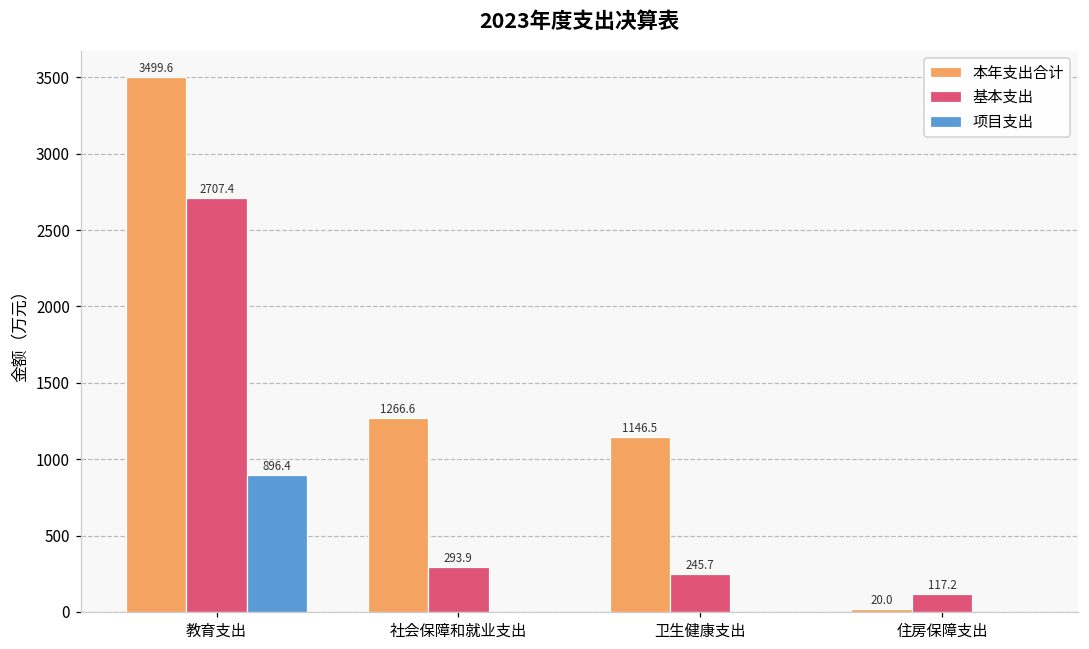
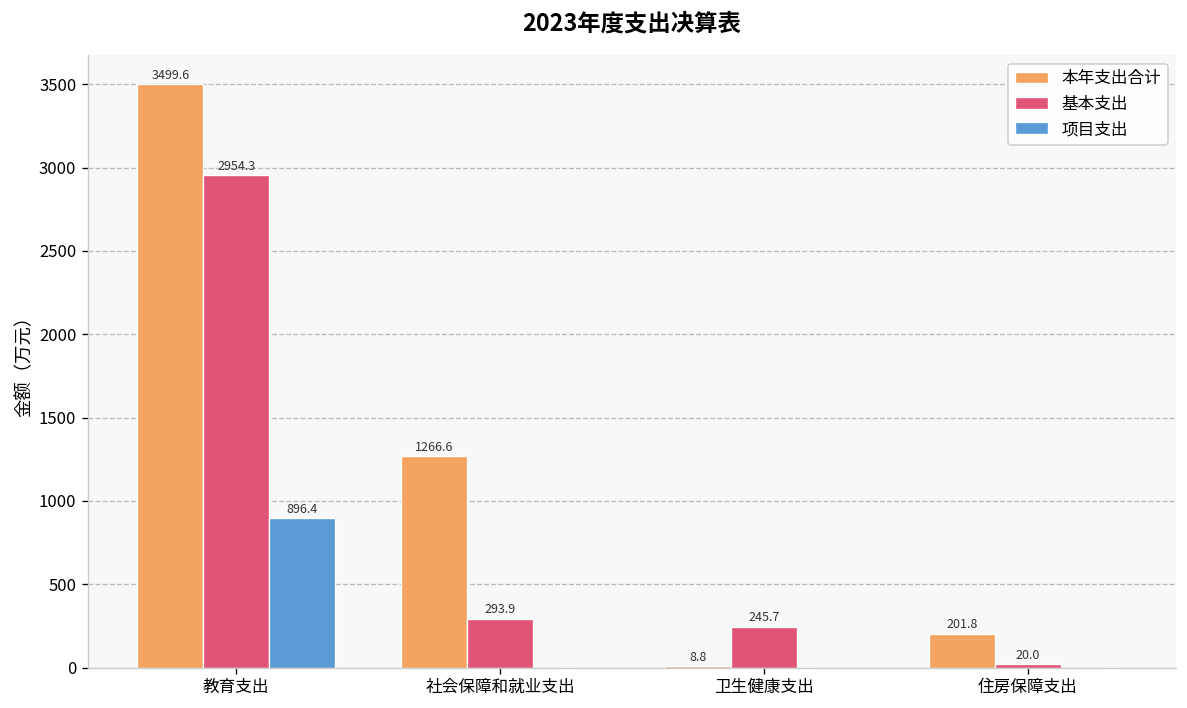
  {
    "本年支出合计": {
      "教育支出": 3499.6,
      "社会保障和就业支出": 1266.6,
-     "卫生健康支出": 1146.5,
-     "住房保障支出": 20.0
+     "卫生健康支出": 8.8,
+     "住房保障支出": 201.8
    },
    "基本支出": {
-     "教育支出": 2707.4,
+     "教育支出": 2954.3,
      "社会保障和就业支出": 293.9,
      "卫生健康支出": 245.7,
-     "住房保障支出": 117.2
+     "住房保障支出": 20.0
    },
    "项目支出": {
      "教育支出": 896.4
    }
  }
